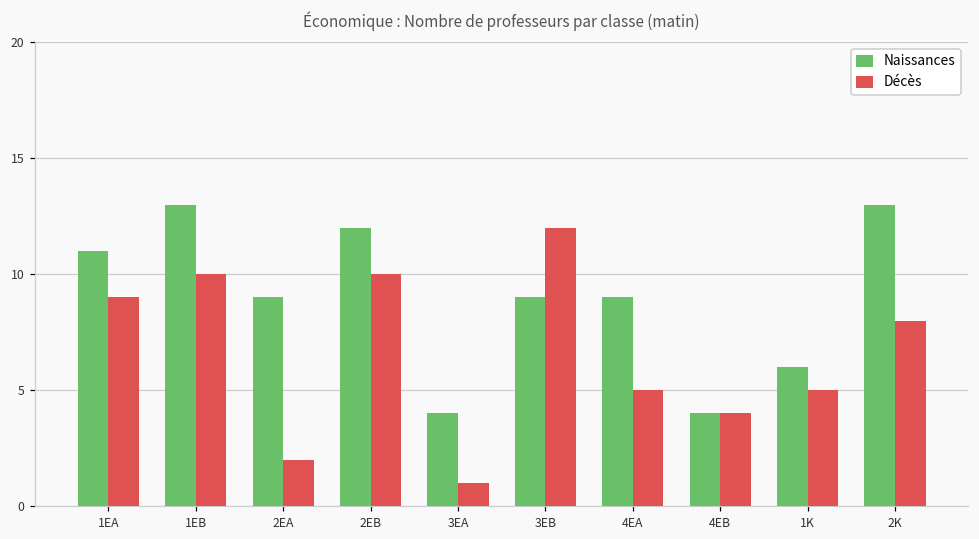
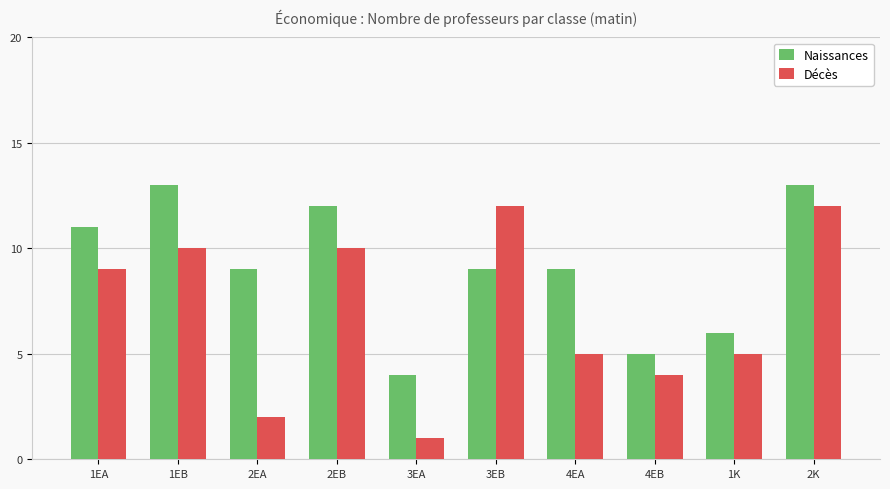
  {
    "Naissances": {
      "1EA": 11,
      "1EB": 13,
      "2EA": 9,
      "2EB": 12,
      "3EA": 4,
      "3EB": 9,
      "4EA": 9,
-     "4EB": 4,
+     "4EB": 5,
      "1K": 6,
      "2K": 13
    },
    "Décès": {
      "1EA": 9,
      "1EB": 10,
      "2EA": 2,
      "2EB": 10,
      "3EA": 1,
      "3EB": 12,
      "4EA": 5,
      "4EB": 4,
      "1K": 5,
-     "2K": 8
+     "2K": 12
    }
  }
